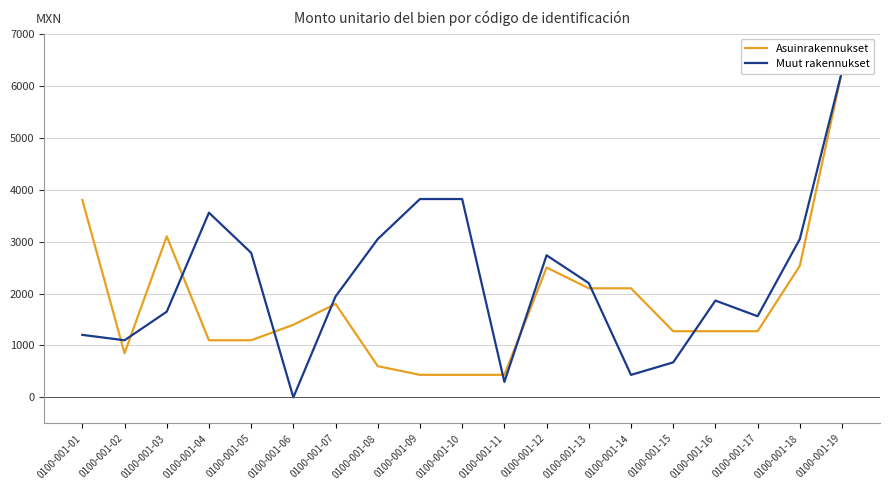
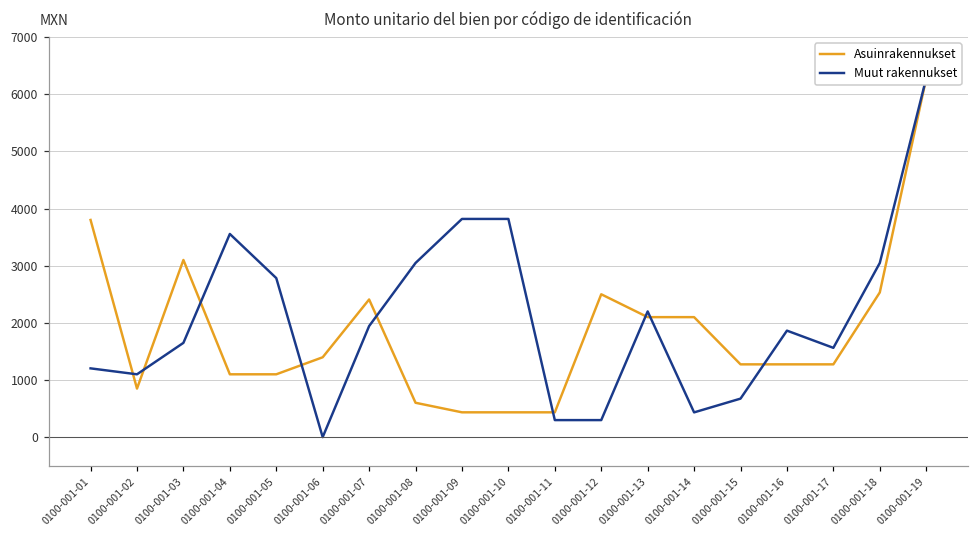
  {
    "Asuinrakennukset": {
      "0100-001-01": 3800,
      "0100-001-02": 900,
      "0100-001-03": 3100,
      "0100-001-04": 1100,
      "0100-001-05": 1100,
      "0100-001-06": 1400,
-     "0100-001-07": 1800,
+     "0100-001-07": 2400,
      "0100-001-08": 600,
      "0100-001-09": 400,
      "0100-001-10": 400,
      "0100-001-11": 400,
      "0100-001-12": 2500,
      "0100-001-13": 2100,
      "0100-001-14": 2100,
      "0100-001-15": 1300,
      "0100-001-16": 1300,
      "0100-001-17": 1300,
      "0100-001-18": 2500
    },
    "Muut rakennukset": {
      "0100-001-01": 1200,
      "0100-001-02": 1100,
      "0100-001-03": 1700,
      "0100-001-04": 3600,
      "0100-001-05": 2800,
      "0100-001-06": 0,
      "0100-001-07": 1900,
      "0100-001-08": 3000,
      "0100-001-09": 3800,
      "0100-001-10": 3800,
      "0100-001-11": 300,
-     "0100-001-12": 2700,
+     "0100-001-12": 300,
      "0100-001-13": 2200,
      "0100-001-14": 400,
      "0100-001-15": 700,
      "0100-001-16": 1900,
      "0100-001-17": 1600,
      "0100-001-18": 3000
    }
  }
